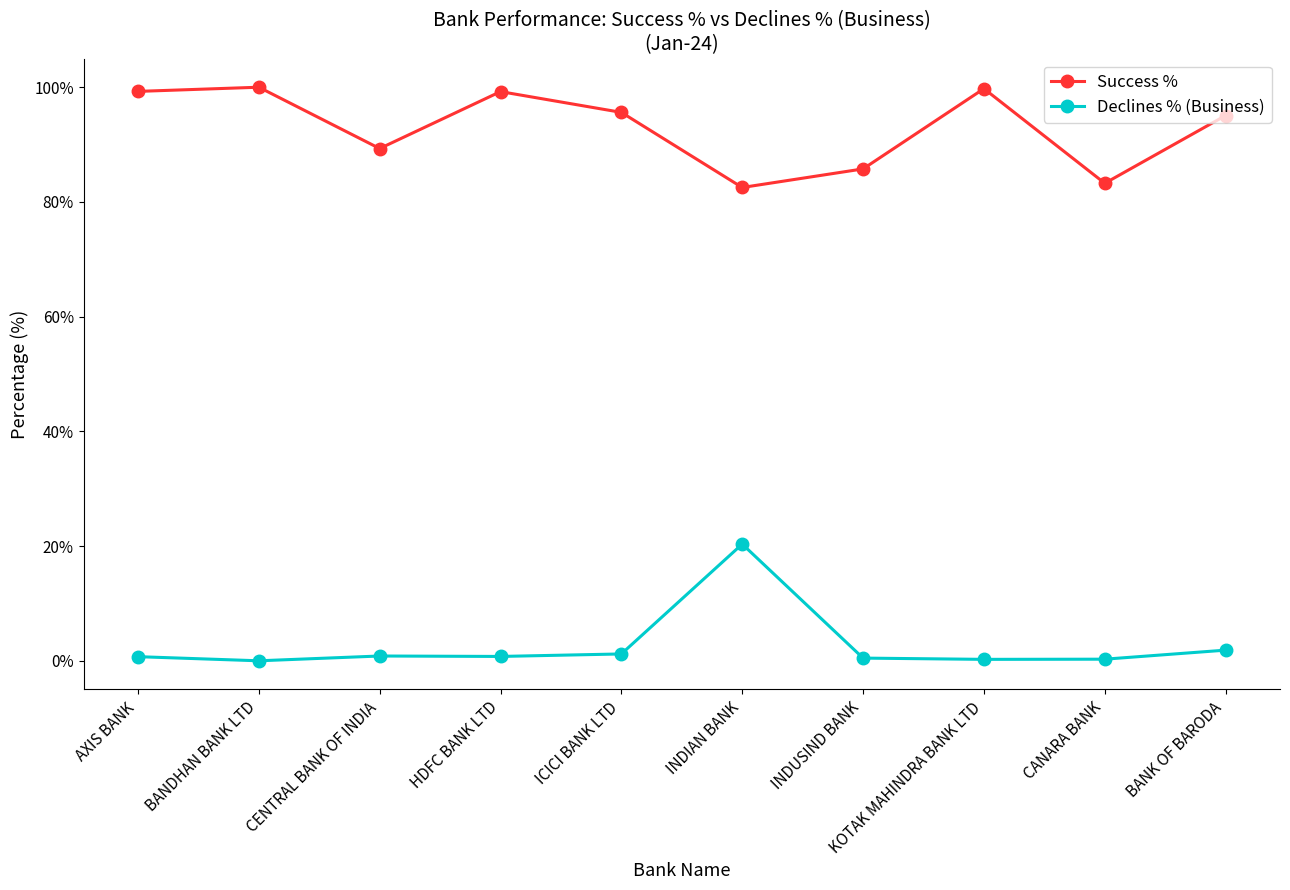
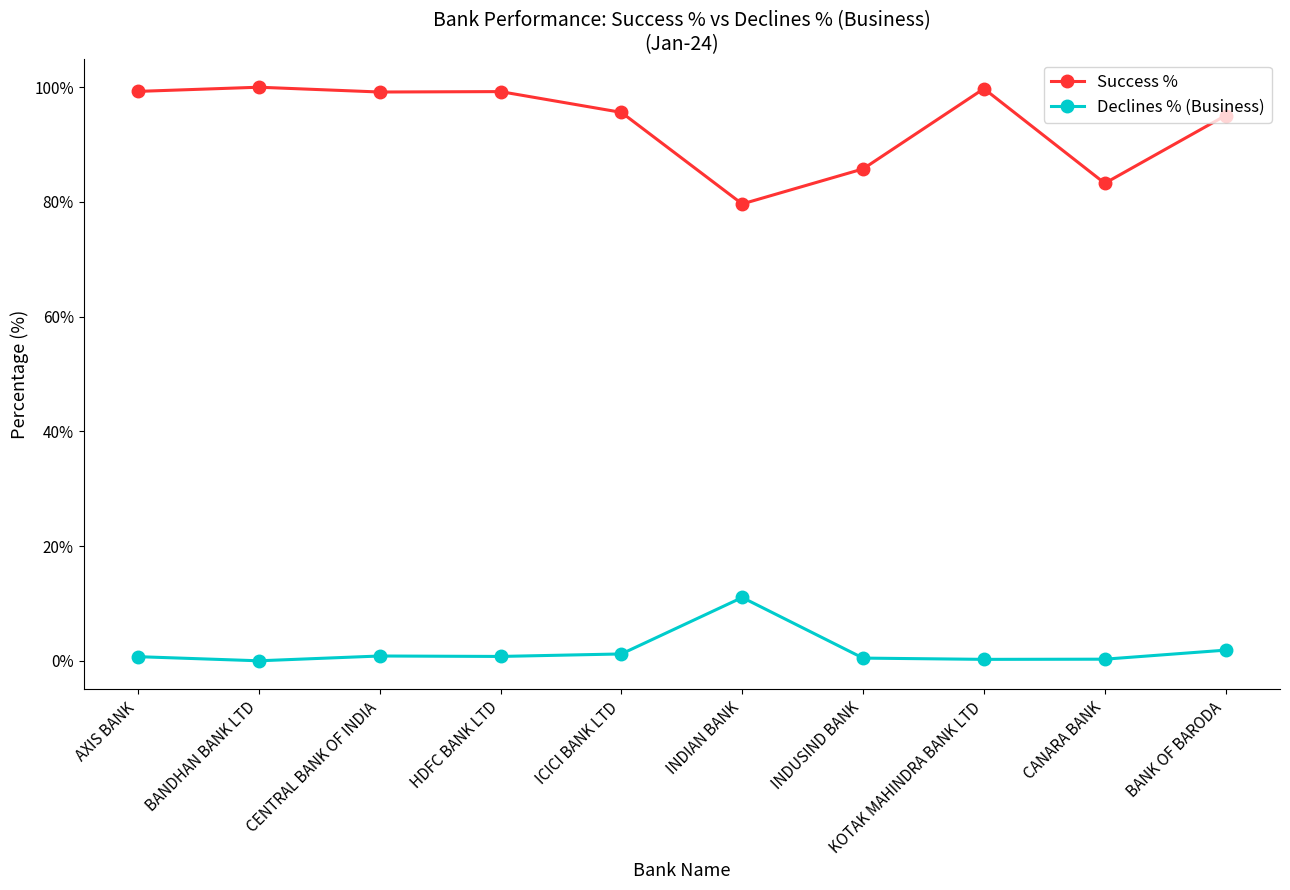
  {
    "Success %": {
      "AXIS BANK": "99%",
      "BANDHAN BANK LTD": "100%",
-     "CENTRAL BANK OF INDIA": "89%",
+     "CENTRAL BANK OF INDIA": "99%",
      "HDFC BANK LTD": "99%",
      "ICICI BANK LTD": "96%",
-     "INDIAN BANK": "82%",
+     "INDIAN BANK": "80%",
      "INDUSIND BANK": "86%",
      "KOTAK MAHINDRA BANK LTD": "100%",
      "CANARA BANK": "83%"
    },
    "Declines % (Business)": {
      "AXIS BANK": "1%",
      "BANDHAN BANK LTD": "0%",
      "CENTRAL BANK OF INDIA": "1%",
      "HDFC BANK LTD": "1%",
      "ICICI BANK LTD": "1%",
-     "INDIAN BANK": "20%",
+     "INDIAN BANK": "11%",
      "INDUSIND BANK": "1%",
      "KOTAK MAHINDRA BANK LTD": "0%",
      "CANARA BANK": "0%",
      "BANK OF BARODA": "2%"
    }
  }
